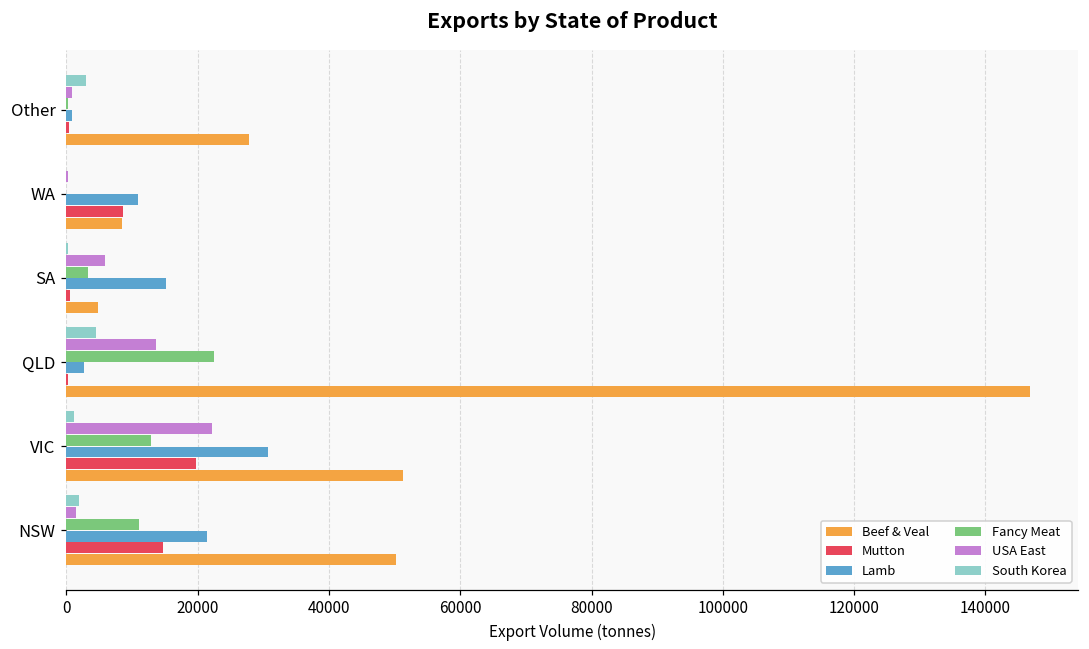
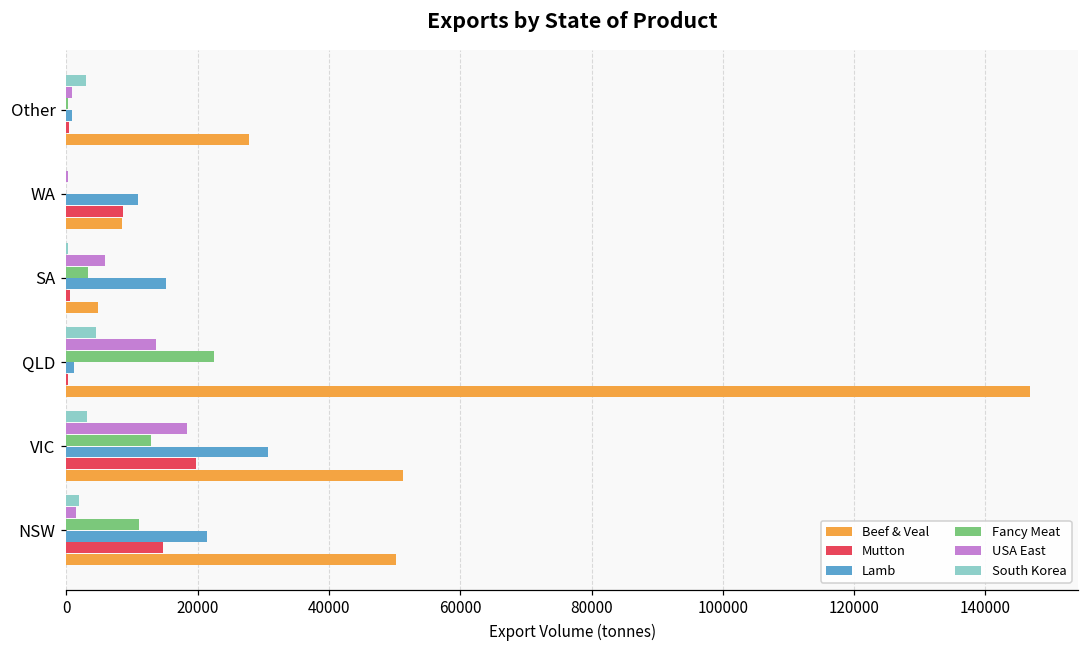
  {
    "Beef & Veal": {
      "Other": 28000,
      "WA": 8000,
      "SA": 5000,
      "QLD": 147000,
      "VIC": 51000,
      "NSW": 50000
    },
    "Mutton": {
      "Other": 0,
      "WA": 9000,
      "SA": 1000,
      "VIC": 20000,
      "NSW": 15000
    },
    "Lamb": {
      "Other": 1000,
      "WA": 11000,
      "SA": 15000,
-     "QLD": 3000,
+     "QLD": 1000,
      "VIC": 31000,
      "NSW": 21000
    },
    "Fancy Meat": {
      "WA": 0,
      "SA": 3000,
      "QLD": 22000,
      "VIC": 13000,
      "NSW": 11000
    },
    "USA East": {
      "Other": 1000,
      "SA": 6000,
      "QLD": 14000,
-     "VIC": 22000,
+     "VIC": 18000,
      "NSW": 1000
    },
    "South Korea": {
      "Other": 3000,
      "QLD": 5000,
-     "VIC": 1000,
+     "VIC": 3000,
      "NSW": 2000
    }
  }
